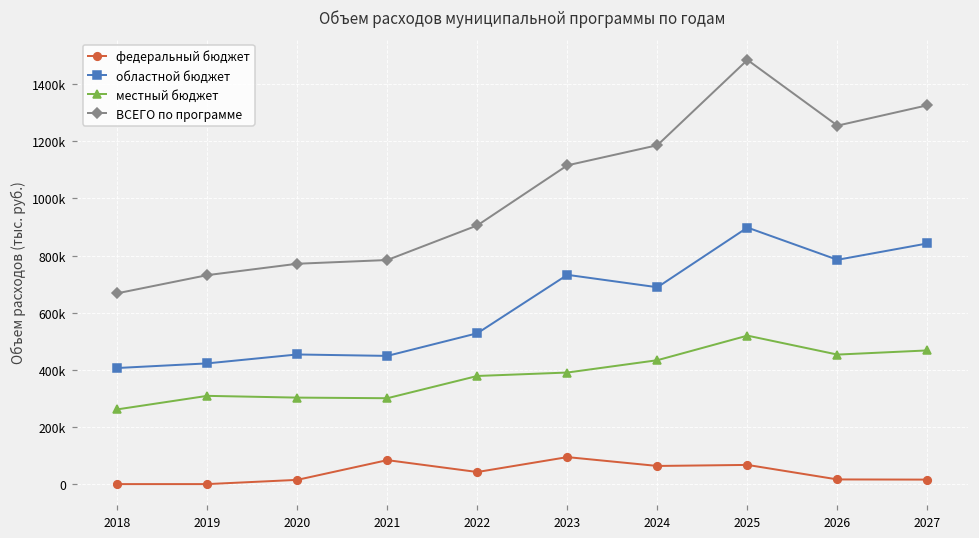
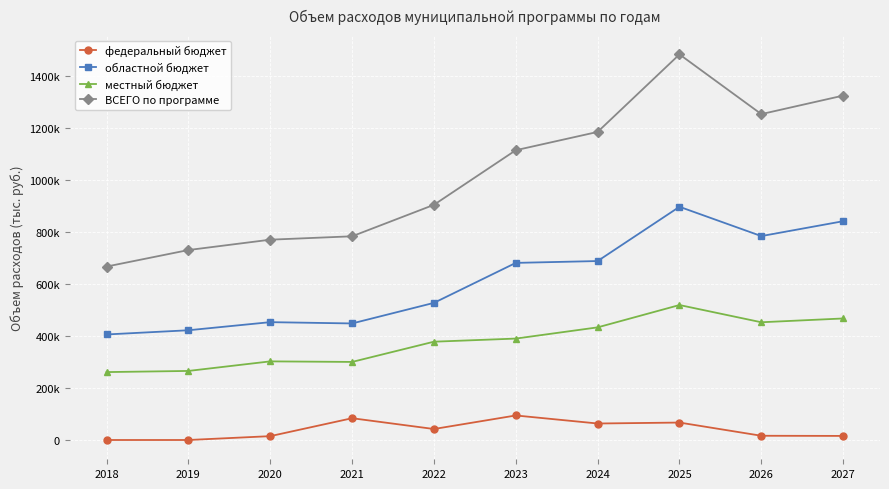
  {
    "федеральный бюджет": {
      "2018": 0,
      "2019": 0,
      "2020": 10000,
      "2021": 80000,
      "2022": 40000,
      "2023": 90000,
      "2024": 60000,
      "2025": 70000,
      "2026": 20000,
      "2027": 20000
    },
    "областной бюджет": {
      "2018": 410000,
      "2019": 420000,
      "2020": 450000,
      "2021": 450000,
      "2022": 530000,
-     "2023": 730000,
+     "2023": 680000,
      "2024": 690000,
      "2025": 900000,
      "2026": 790000,
      "2027": 840000
    },
    "местный бюджет": {
      "2018": 260000,
-     "2019": 310000,
+     "2019": 270000,
      "2020": 300000,
      "2021": 300000,
      "2022": 380000,
      "2023": 390000,
      "2024": 430000,
      "2025": 520000,
      "2026": 450000,
      "2027": 470000
    },
    "ВСЕГО по программе": {
      "2018": 670000,
      "2019": 730000,
      "2020": 770000,
      "2021": 780000,
      "2022": 910000,
      "2023": 1120000,
      "2024": 1190000,
      "2025": 1480000,
      "2026": 1250000,
      "2027": 1330000
    }
  }
